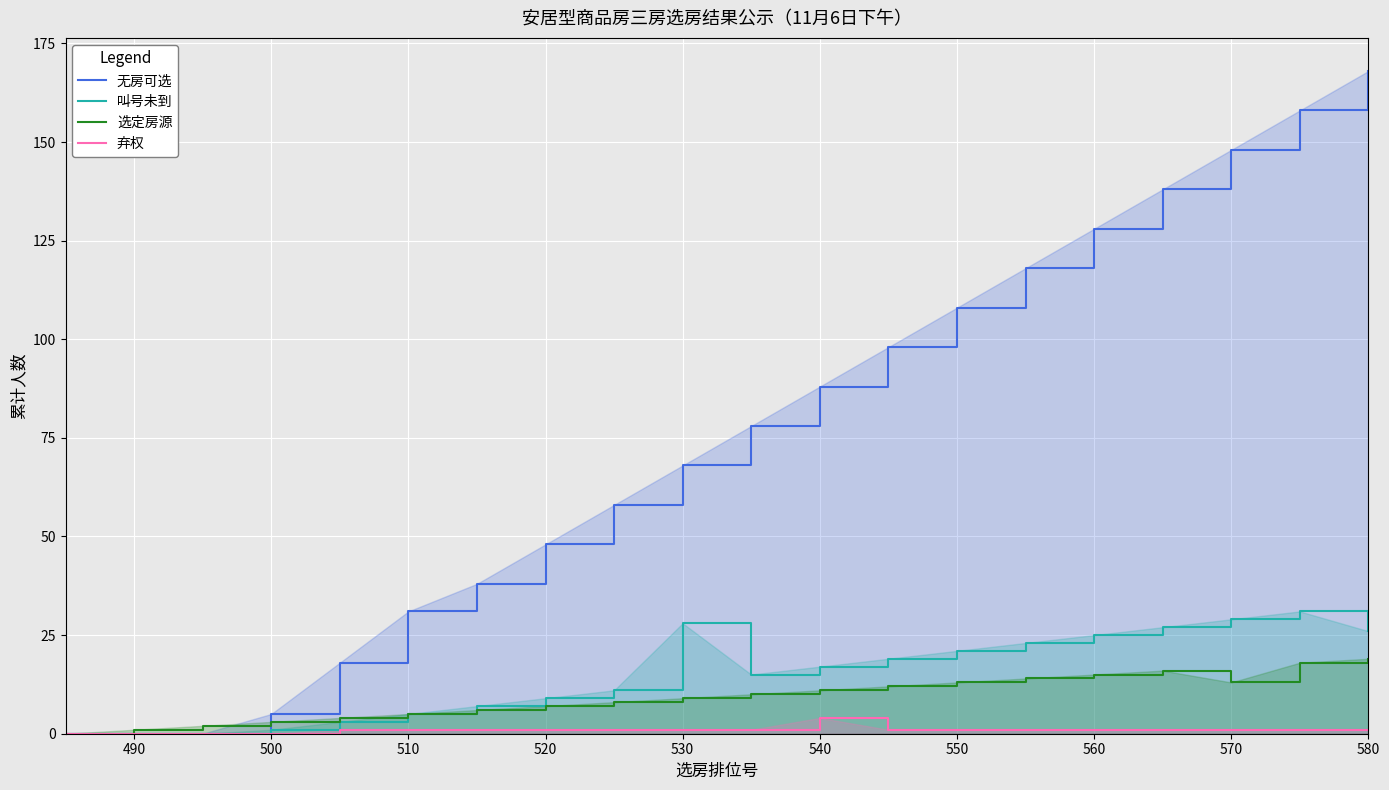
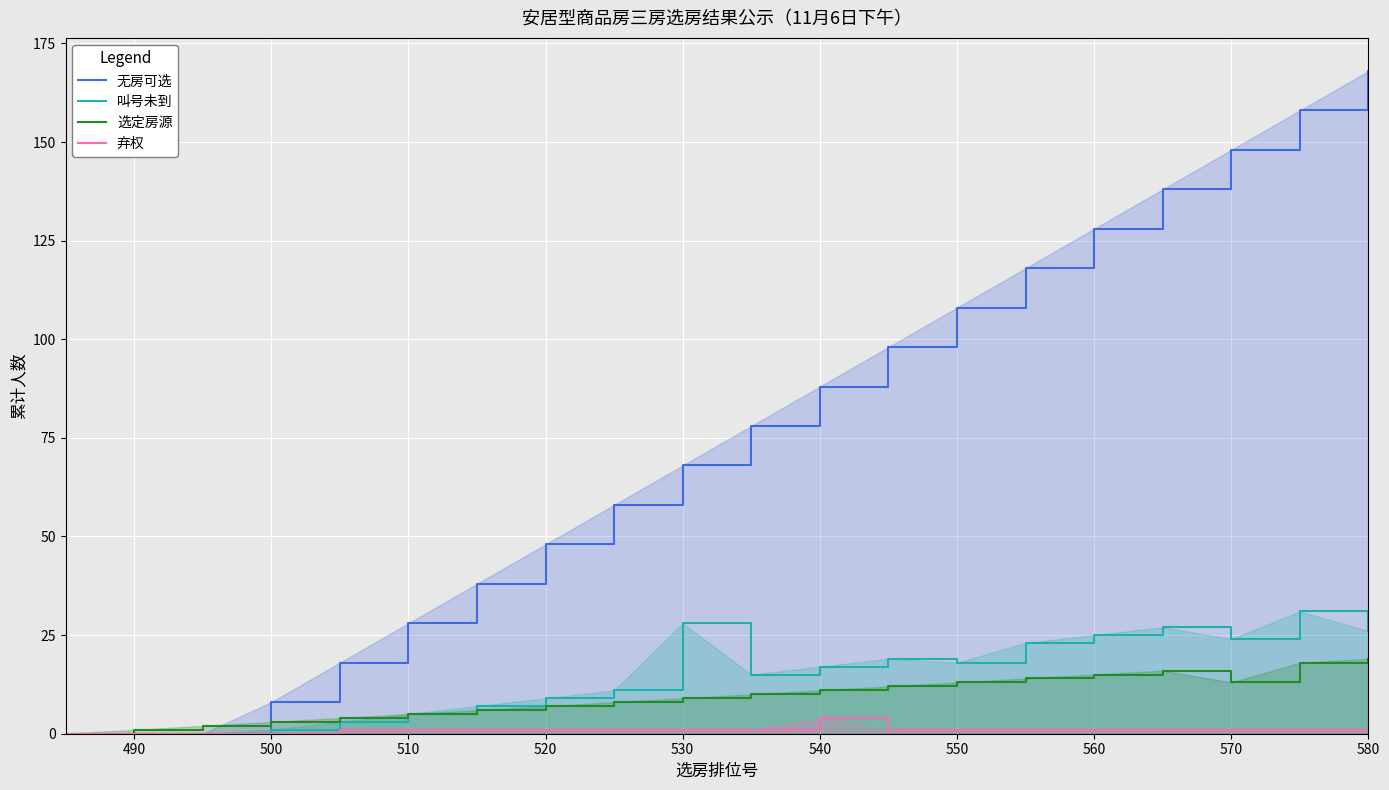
  {
    "无房可选": {
-     "500": 5,
-     "510": 31,
+     "500": 8,
+     "510": 28,
      "520": 48,
      "530": 68,
      "540": 88,
      "550": 108,
      "560": 128,
      "570": 148,
      "580": 168
    },
    "叫号未到": {
      "500": 1,
      "520": 9,
      "530": 28,
      "540": 17,
-     "550": 21,
+     "550": 18,
      "560": 25,
-     "570": 29,
+     "570": 24,
      "580": 26
    },
    "选定房源": {
      "490": 1,
      "500": 3,
      "520": 7,
      "530": 9,
      "540": 11,
      "550": 13,
      "560": 15,
      "570": 13,
      "580": 19
    },
    "弃权": {
      "500": 0,
      "510": 1,
      "520": 1,
      "530": 1,
      "540": 4,
      "550": 1,
      "560": 1,
      "570": 1,
      "580": 1
    }
  }
